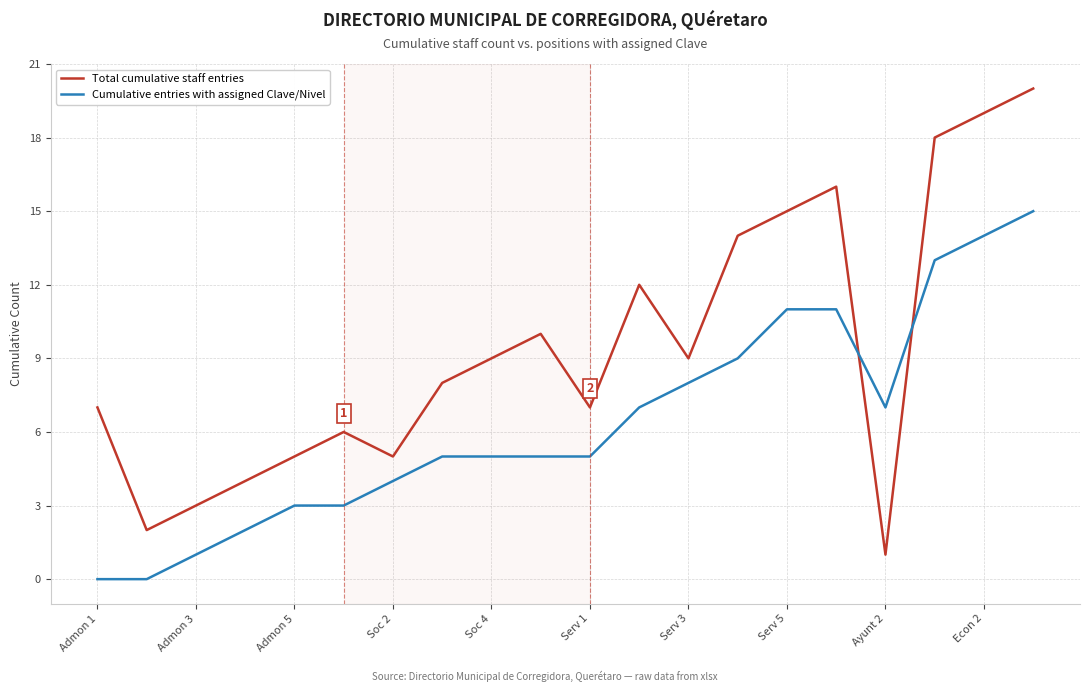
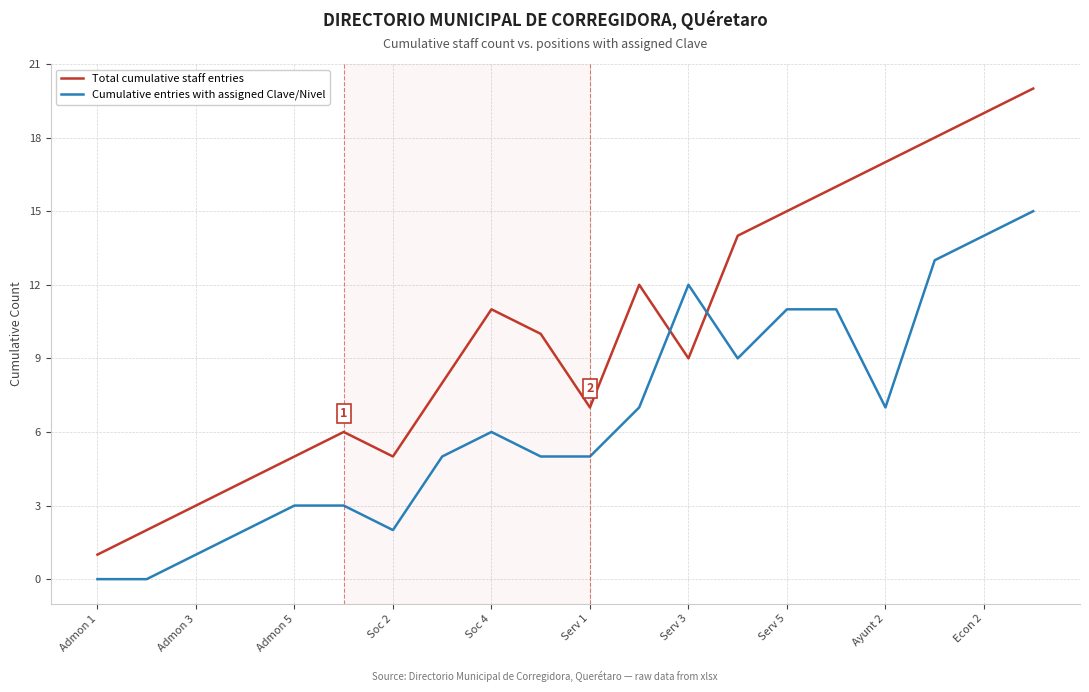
  {
    "Total cumulative staff entries": {
-     "Admon 1": 7,
+     "Admon 1": 1,
      "Admon 3": 3,
      "Admon 5": 5,
      "Soc 2": 5,
-     "Soc 4": 9,
+     "Soc 4": 11,
      "Serv 3": 9,
      "Serv 5": 15,
-     "Ayunt 2": 1,
+     "Ayunt 2": 17,
      "Econ 2": 19
    },
    "Cumulative entries with assigned Clave/Nivel": {
      "Admon 1": 0,
      "Admon 3": 1,
      "Admon 5": 3,
-     "Soc 2": 4,
-     "Soc 4": 5,
+     "Soc 2": 2,
+     "Soc 4": 6,
      "Serv 1": 5,
-     "Serv 3": 8,
+     "Serv 3": 12,
      "Serv 5": 11,
      "Ayunt 2": 7,
      "Econ 2": 14
    }
  }
